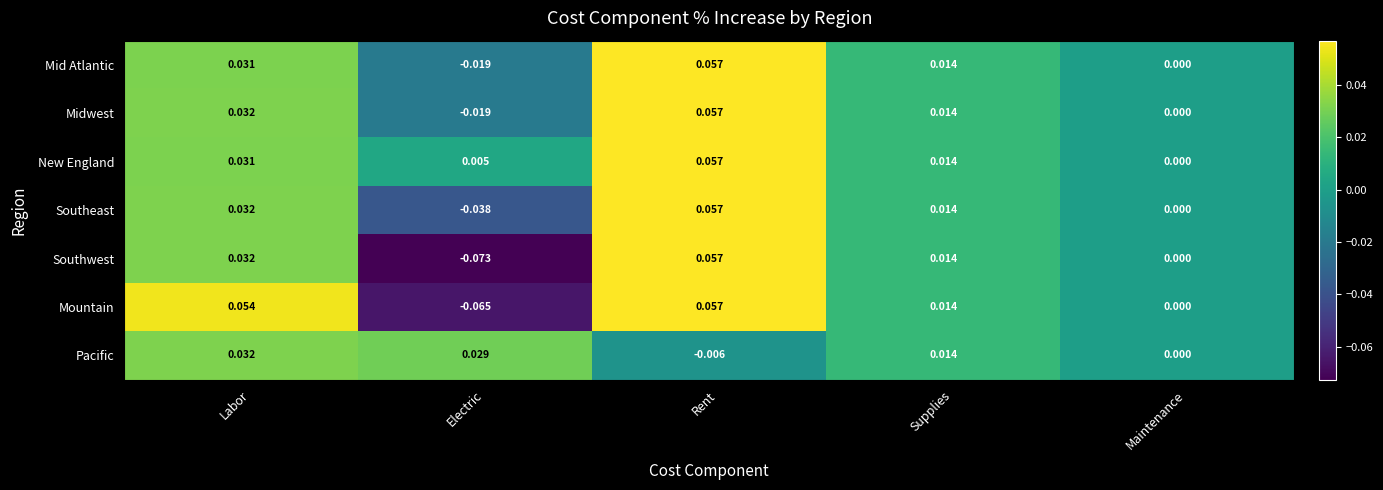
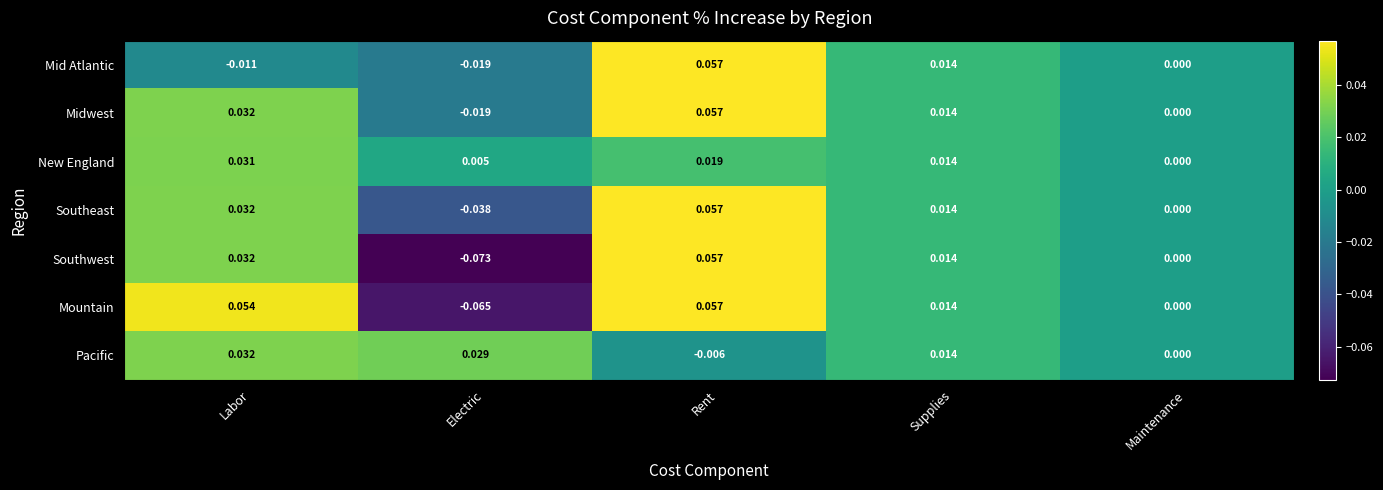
  {
    "Mid Atlantic": {
-     "Labor": 0.031,
+     "Labor": -0.011,
      "Electric": -0.019,
      "Rent": 0.057,
      "Supplies": 0.014,
      "Maintenance": 0.000
    },
    "Midwest": {
      "Labor": 0.032,
      "Electric": -0.019,
      "Rent": 0.057,
      "Supplies": 0.014,
      "Maintenance": 0.000
    },
    "New England": {
      "Labor": 0.031,
      "Electric": 0.005,
-     "Rent": 0.057,
+     "Rent": 0.019,
      "Supplies": 0.014,
      "Maintenance": 0.000
    },
    "Southeast": {
      "Labor": 0.032,
      "Electric": -0.038,
      "Rent": 0.057,
      "Supplies": 0.014,
      "Maintenance": 0.000
    },
    "Southwest": {
      "Labor": 0.032,
      "Electric": -0.073,
      "Rent": 0.057,
      "Supplies": 0.014,
      "Maintenance": 0.000
    },
    "Mountain": {
      "Labor": 0.054,
      "Electric": -0.065,
      "Rent": 0.057,
      "Supplies": 0.014,
      "Maintenance": 0.000
    },
    "Pacific": {
      "Labor": 0.032,
      "Electric": 0.029,
      "Rent": -0.006,
      "Supplies": 0.014,
      "Maintenance": 0.000
    }
  }
